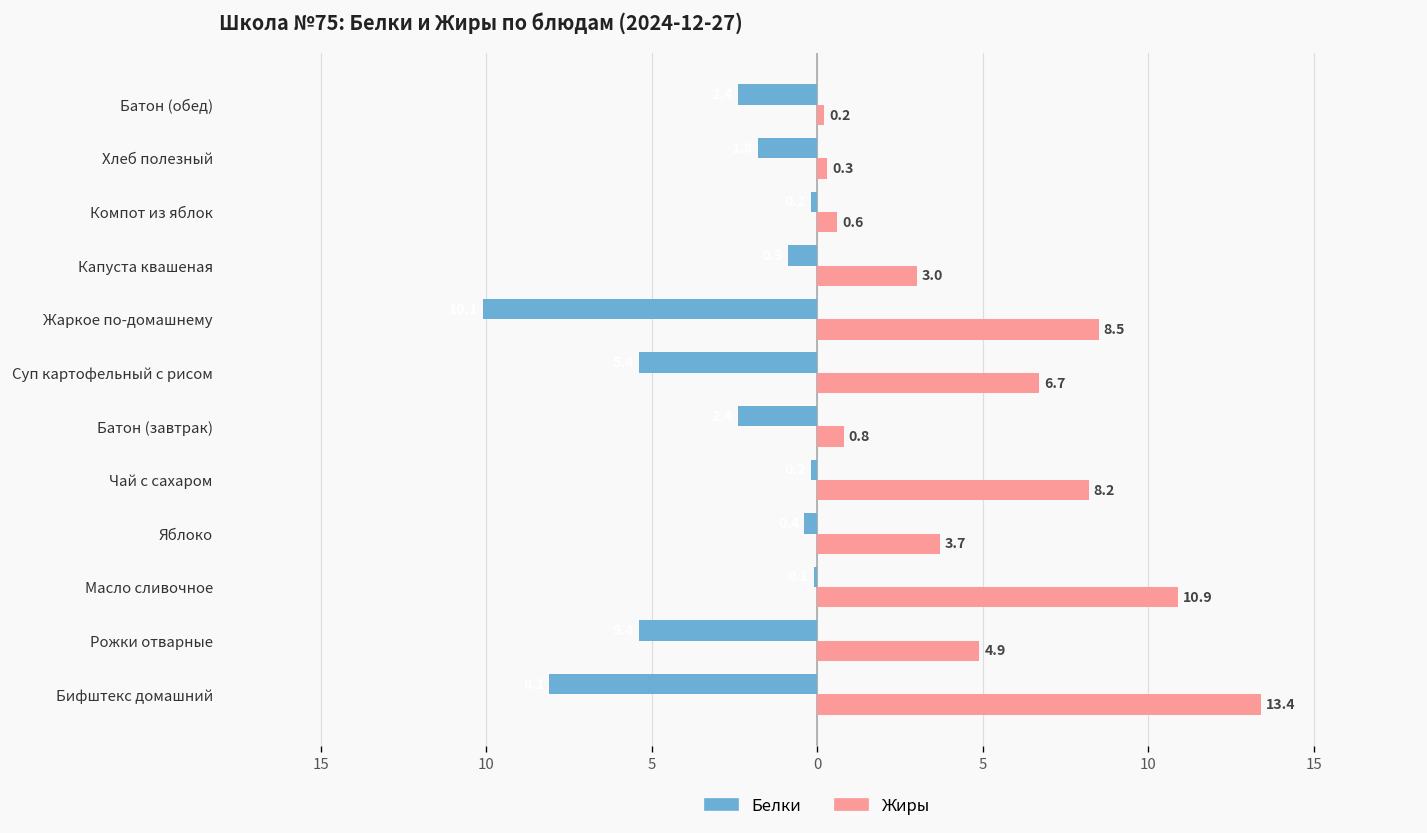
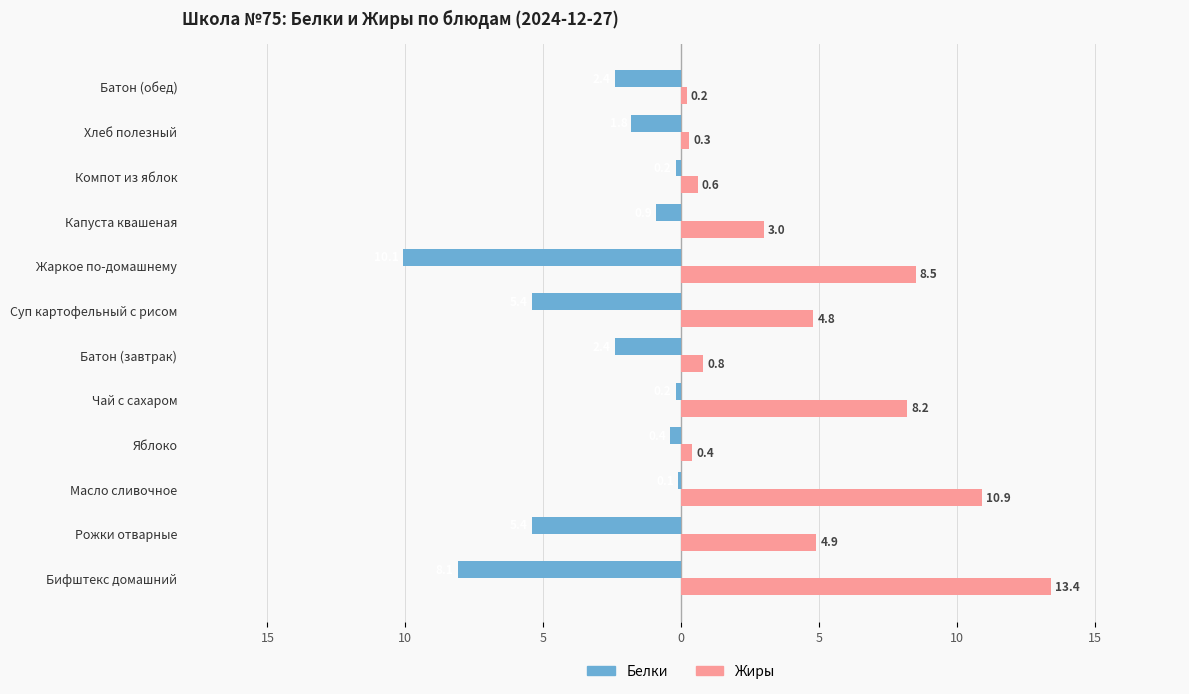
  {
    "Жиры": {
      "Батон (обед)": 0.2,
      "Хлеб полезный": 0.3,
      "Компот из яблок": 0.6,
      "Капуста квашеная": 3.0,
      "Жаркое по-домашнему": 8.5,
-     "Суп картофельный с рисом": 6.7,
+     "Суп картофельный с рисом": 4.8,
      "Батон (завтрак)": 0.8,
      "Чай с сахаром": 8.2,
-     "Яблоко": 3.7,
+     "Яблоко": 0.4,
      "Масло сливочное": 10.9,
      "Рожки отварные": 4.9,
      "Бифштекс домашний": 13.4
    }
  }
